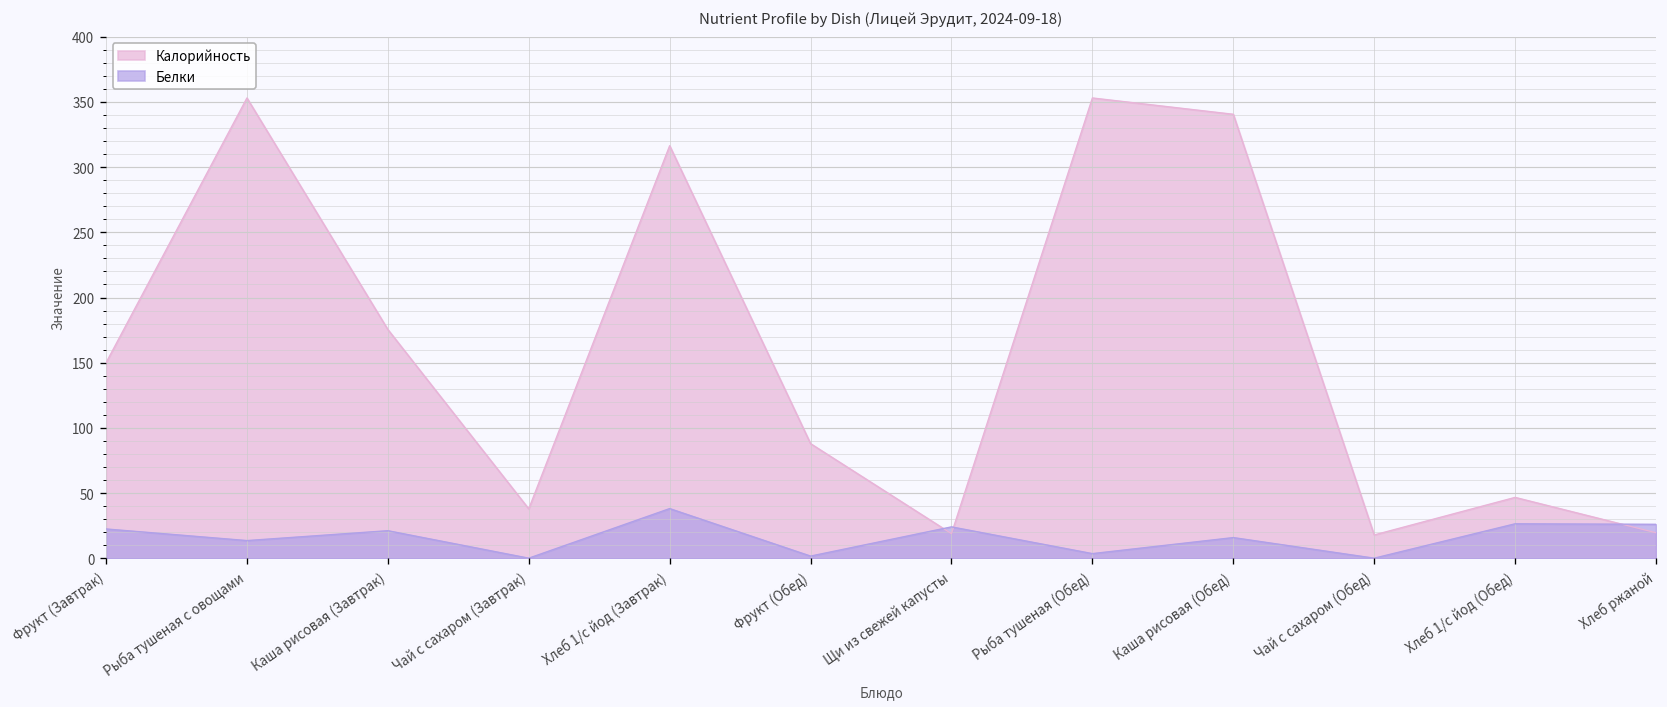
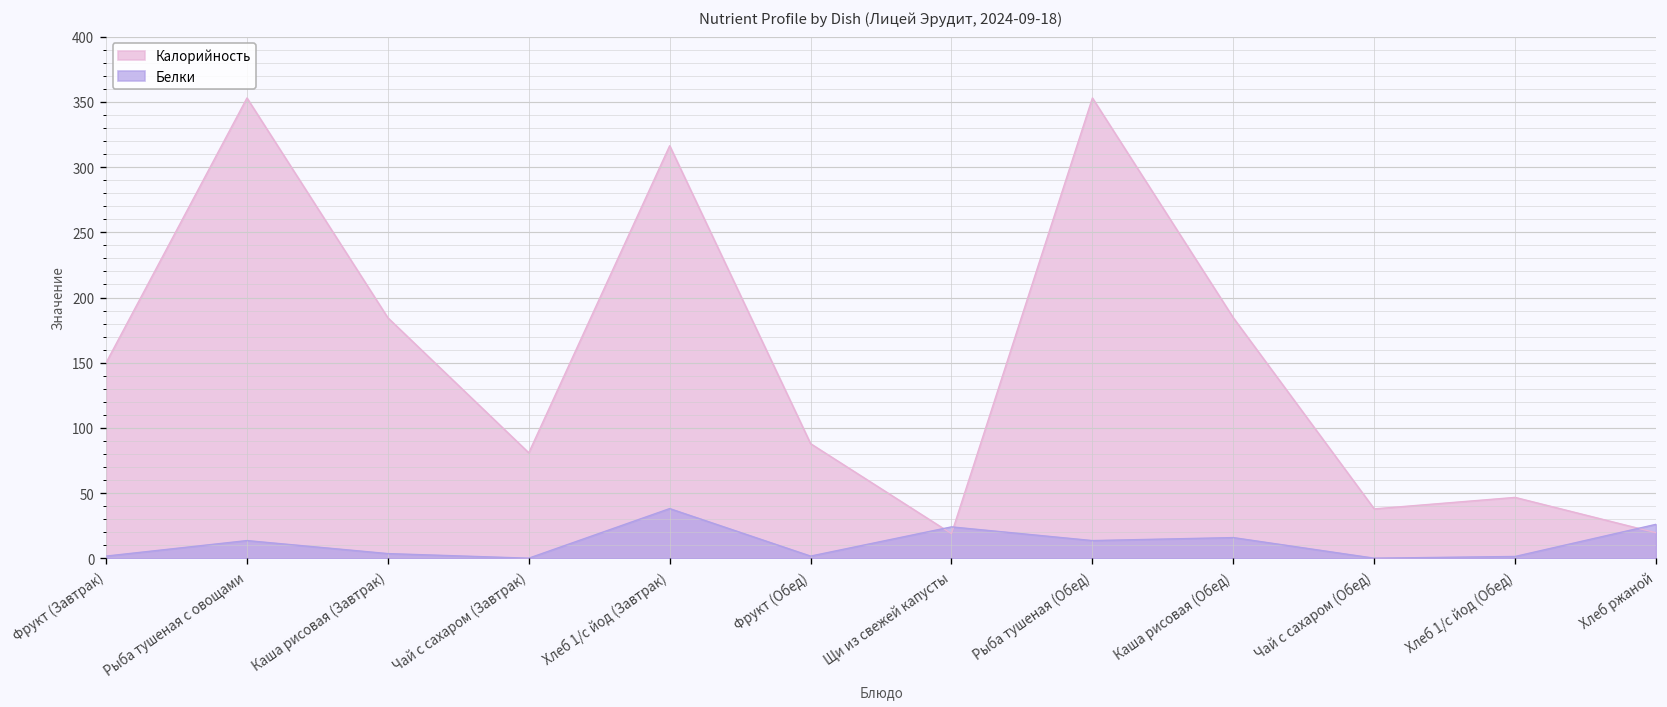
  {
    "Калорийность": {
      "Фрукт (Завтрак)": 150,
      "Рыба тушеная с овощами": 353,
-     "Каша рисовая (Завтрак)": 176,
-     "Чай с сахаром (Завтрак)": 38,
+     "Каша рисовая (Завтрак)": 185,
+     "Чай с сахаром (Завтрак)": 81,
      "Хлеб 1/с йод (Завтрак)": 316,
      "Фрукт (Обед)": 88,
      "Щи из свежей капусты": 19,
      "Рыба тушеная (Обед)": 353,
-     "Каша рисовая (Обед)": 341,
-     "Чай с сахаром (Обед)": 18,
+     "Каша рисовая (Обед)": 185,
+     "Чай с сахаром (Обед)": 38,
      "Хлеб 1/с йод (Обед)": 47,
      "Хлеб ржаной": 20
    },
    "Белки": {
-     "Фрукт (Завтрак)": 23,
+     "Фрукт (Завтрак)": 2,
      "Рыба тушеная с овощами": 14,
-     "Каша рисовая (Завтрак)": 21,
+     "Каша рисовая (Завтрак)": 4,
      "Чай с сахаром (Завтрак)": 0,
      "Хлеб 1/с йод (Завтрак)": 38,
      "Фрукт (Обед)": 2,
      "Щи из свежей капусты": 24,
-     "Рыба тушеная (Обед)": 4,
+     "Рыба тушеная (Обед)": 14,
      "Каша рисовая (Обед)": 16,
      "Чай с сахаром (Обед)": 0,
-     "Хлеб 1/с йод (Обед)": 27,
+     "Хлеб 1/с йод (Обед)": 2,
      "Хлеб ржаной": 26
    }
  }
